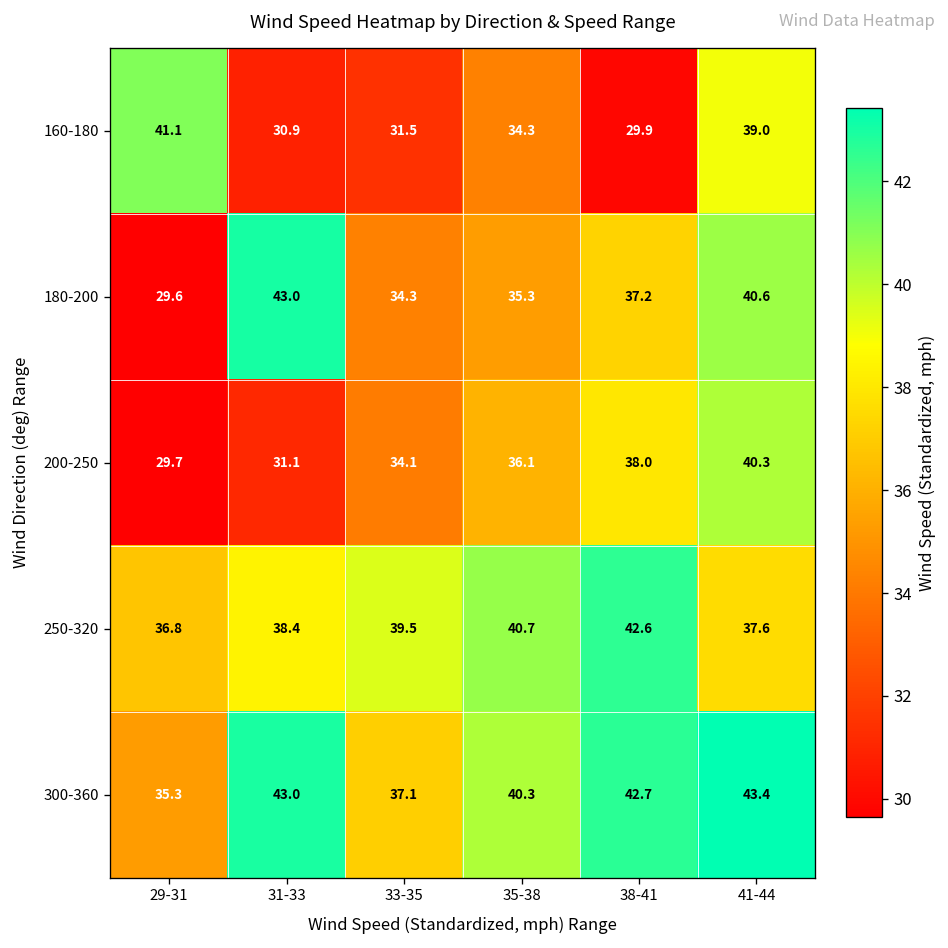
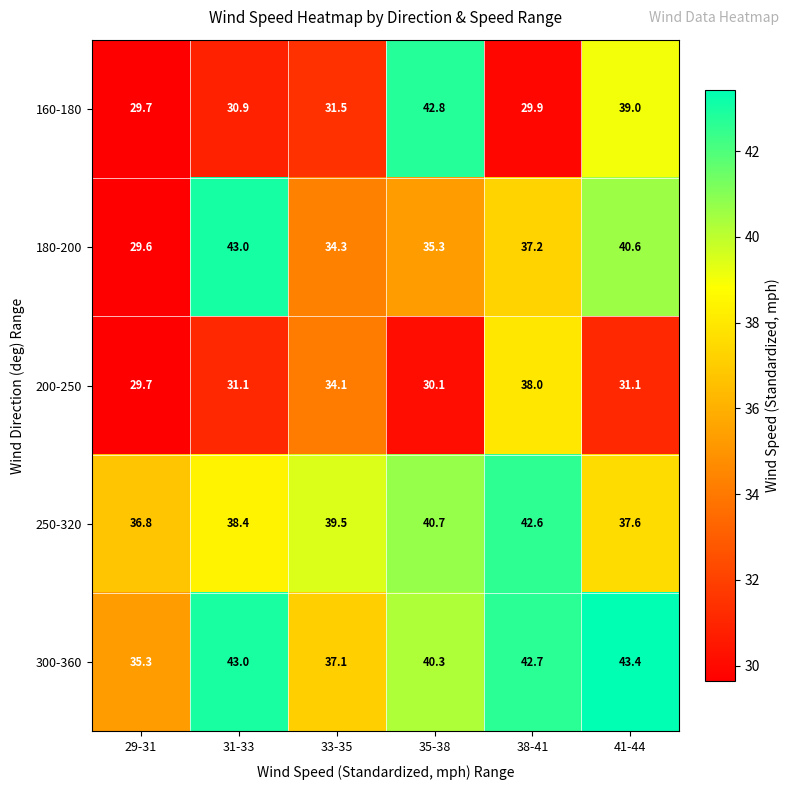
  {
    "160-180": {
-     "29-31": 41.1,
+     "29-31": 29.7,
      "31-33": 30.9,
      "33-35": 31.5,
-     "35-38": 34.3,
+     "35-38": 42.8,
      "38-41": 29.9,
      "41-44": 39.0
    },
    "180-200": {
      "29-31": 29.6,
      "31-33": 43.0,
      "33-35": 34.3,
      "35-38": 35.3,
      "38-41": 37.2,
      "41-44": 40.6
    },
    "200-250": {
      "29-31": 29.7,
      "31-33": 31.1,
      "33-35": 34.1,
-     "35-38": 36.1,
+     "35-38": 30.1,
      "38-41": 38.0,
-     "41-44": 40.3
+     "41-44": 31.1
    },
    "250-320": {
      "29-31": 36.8,
      "31-33": 38.4,
      "33-35": 39.5,
      "35-38": 40.7,
      "38-41": 42.6,
      "41-44": 37.6
    },
    "300-360": {
      "29-31": 35.3,
      "31-33": 43.0,
      "33-35": 37.1,
      "35-38": 40.3,
      "38-41": 42.7,
      "41-44": 43.4
    }
  }
